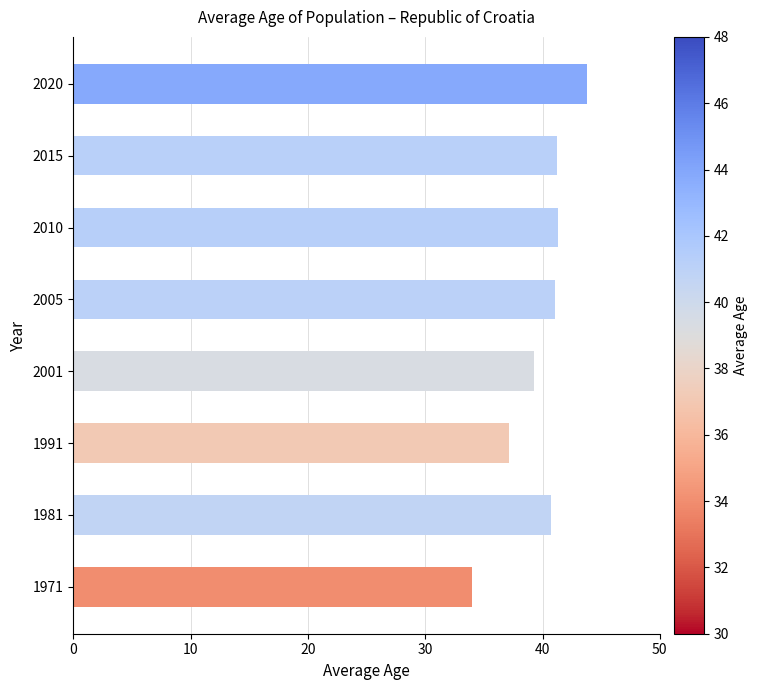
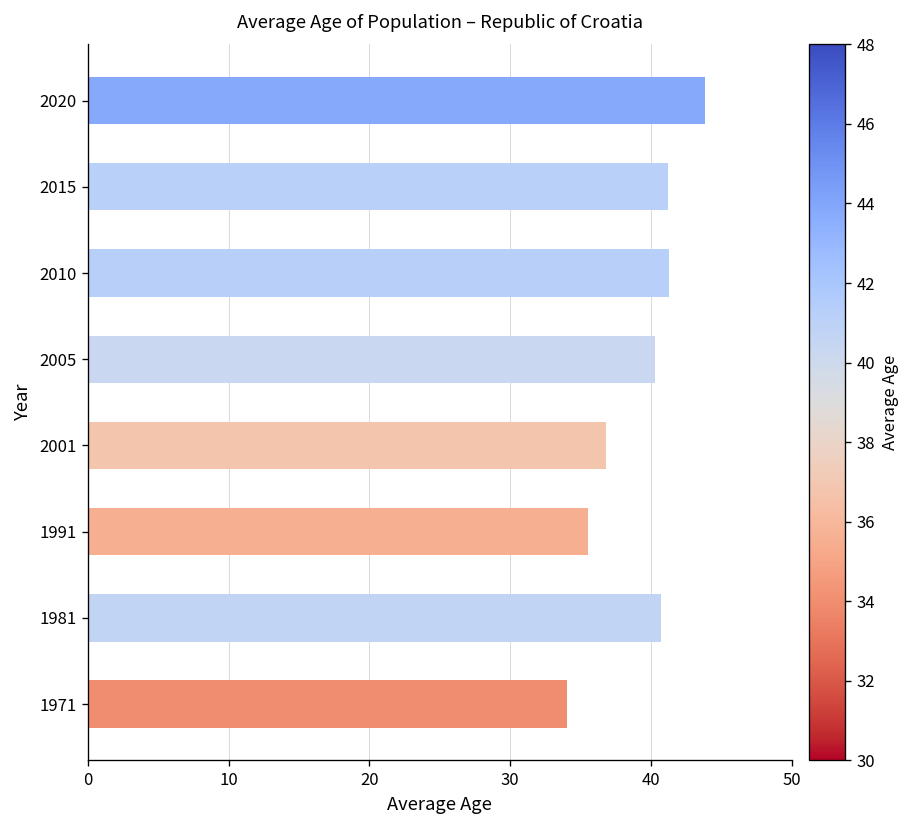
  {
    "2020": 43.8,
    "2015": 41.2,
    "2010": 41.3,
-   "2005": 41.1,
-   "2001": 39.3,
-   "1991": 37.1,
+   "2005": 40.3,
+   "2001": 36.8,
+   "1991": 35.5,
    "1981": 40.7,
    "1971": 34.0
  }
